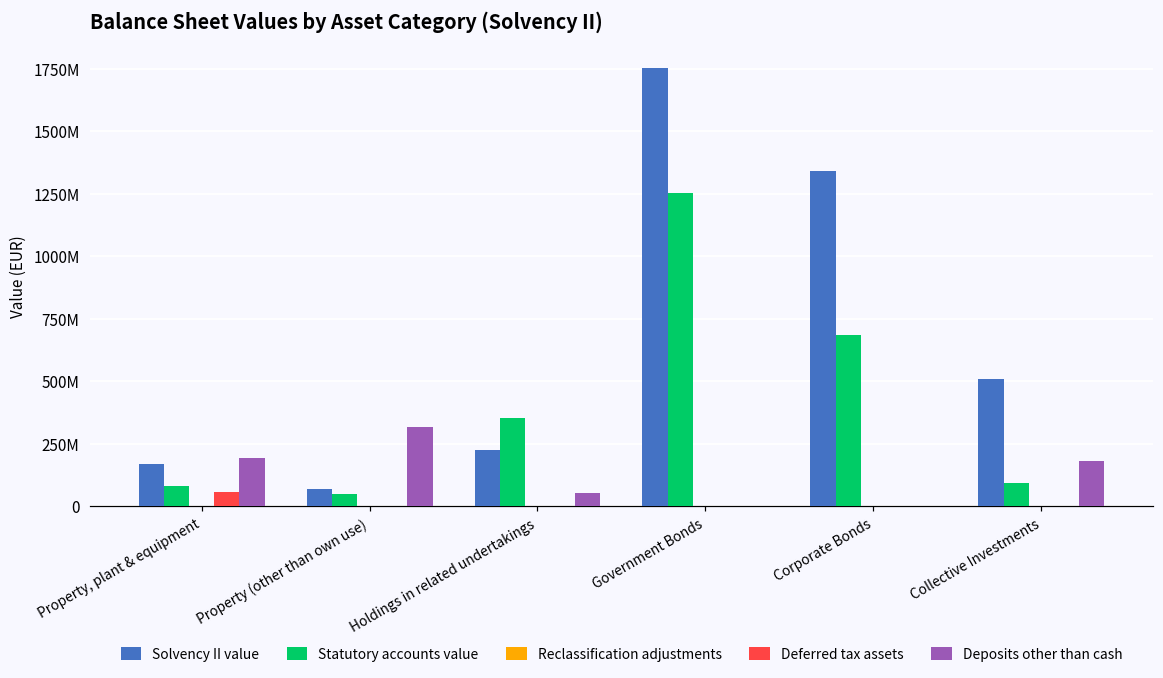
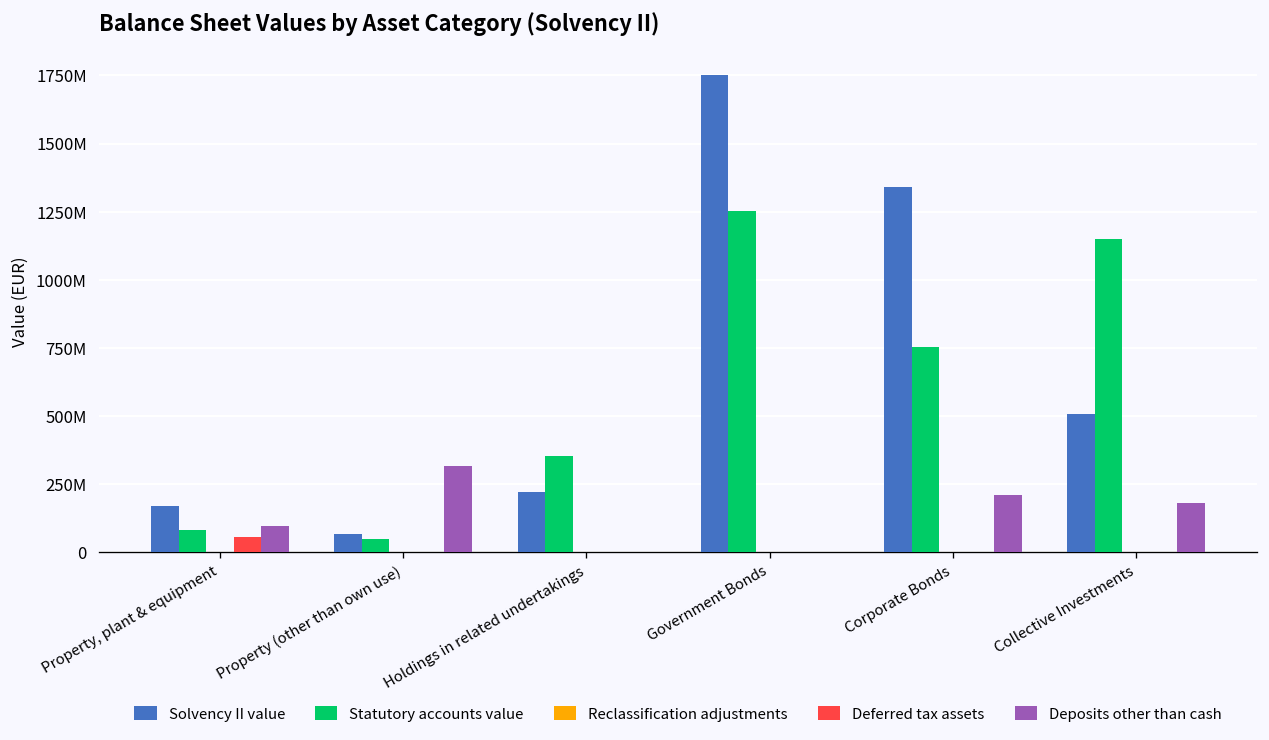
  {
    "Solvency II value": {
      "Property, plant & equipment": 170000000,
      "Property (other than own use)": 70000000,
      "Holdings in related undertakings": 220000000,
      "Government Bonds": 1750000000,
      "Corporate Bonds": 1340000000,
      "Collective Investments": 510000000
    },
    "Statutory accounts value": {
      "Property, plant & equipment": 80000000,
      "Property (other than own use)": 50000000,
      "Holdings in related undertakings": 350000000,
      "Government Bonds": 1250000000,
-     "Corporate Bonds": 680000000,
-     "Collective Investments": 90000000
+     "Corporate Bonds": 750000000,
+     "Collective Investments": 1150000000
    },
    "Reclassification adjustments": {
      "Property, plant & equipment": 0,
      "Property (other than own use)": 0,
      "Holdings in related undertakings": 0,
      "Government Bonds": 0,
      "Corporate Bonds": 0,
      "Collective Investments": 0
    },
    "Deferred tax assets": {
      "Property, plant & equipment": 60000000,
      "Property (other than own use)": 0,
      "Holdings in related undertakings": 0,
      "Government Bonds": 0,
      "Corporate Bonds": 0,
      "Collective Investments": 0
    },
    "Deposits other than cash": {
-     "Property, plant & equipment": 190000000,
+     "Property, plant & equipment": 100000000,
      "Property (other than own use)": 320000000,
-     "Holdings in related undertakings": 50000000,
+     "Holdings in related undertakings": 0,
      "Government Bonds": 0,
-     "Corporate Bonds": 0,
+     "Corporate Bonds": 210000000,
      "Collective Investments": 180000000
    }
  }
